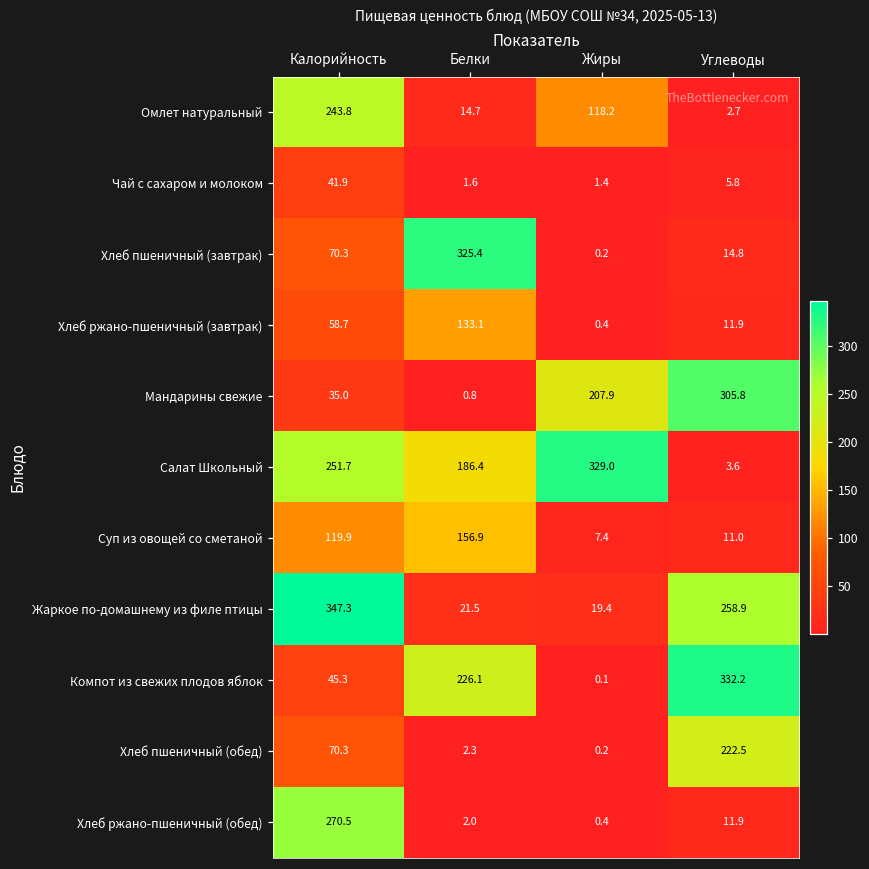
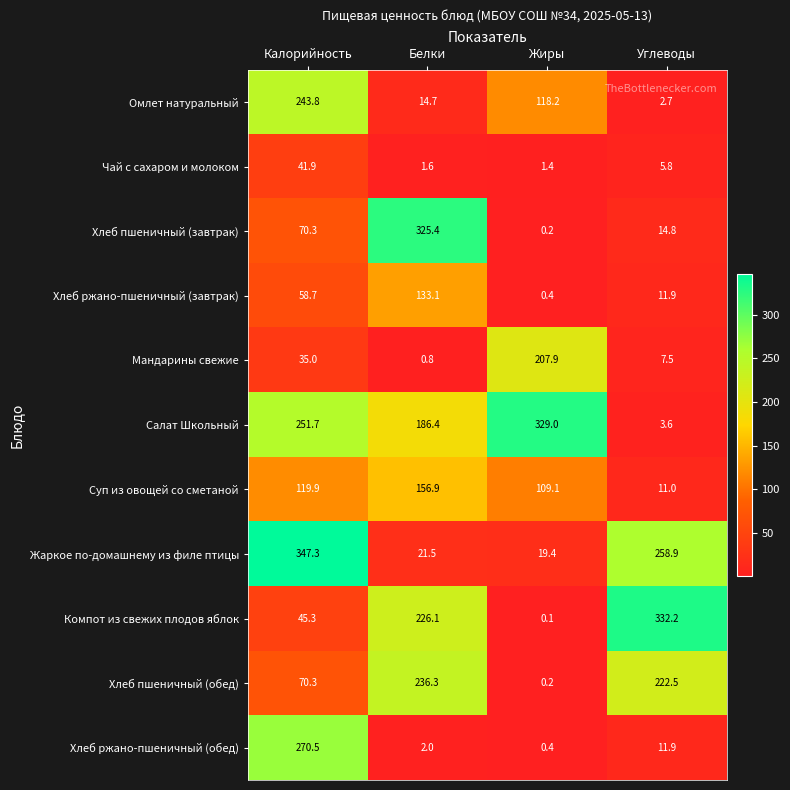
  {
    "Омлет натуральный": {
      "Калорийность": 243.8,
      "Белки": 14.7,
      "Жиры": 118.2
    },
    "Чай с сахаром и молоком": {
      "Калорийность": 41.9,
      "Белки": 1.6,
      "Жиры": 1.4,
      "Углеводы": 5.8
    },
    "Хлеб пшеничный (завтрак)": {
      "Калорийность": 70.3,
      "Белки": 325.4,
      "Жиры": 0.2,
      "Углеводы": 14.8
    },
    "Хлеб ржано-пшеничный (завтрак)": {
      "Калорийность": 58.7,
      "Белки": 133.1,
      "Жиры": 0.4,
      "Углеводы": 11.9
    },
    "Мандарины свежие": {
      "Калорийность": 35.0,
      "Белки": 0.8,
      "Жиры": 207.9,
-     "Углеводы": 305.8
+     "Углеводы": 7.5
    },
    "Салат Школьный": {
      "Калорийность": 251.7,
      "Белки": 186.4,
      "Жиры": 329.0,
      "Углеводы": 3.6
    },
    "Суп из овощей со сметаной": {
      "Калорийность": 119.9,
      "Белки": 156.9,
-     "Жиры": 7.4,
+     "Жиры": 109.1,
      "Углеводы": 11.0
    },
    "Жаркое по-домашнему из филе птицы": {
      "Калорийность": 347.3,
      "Белки": 21.5,
      "Жиры": 19.4,
      "Углеводы": 258.9
    },
    "Компот из свежих плодов яблок": {
      "Калорийность": 45.3,
      "Белки": 226.1,
      "Жиры": 0.1,
      "Углеводы": 332.2
    },
    "Хлеб пшеничный (обед)": {
      "Калорийность": 70.3,
-     "Белки": 2.3,
+     "Белки": 236.3,
      "Жиры": 0.2,
      "Углеводы": 222.5
    },
    "Хлеб ржано-пшеничный (обед)": {
      "Калорийность": 270.5,
      "Белки": 2.0,
      "Жиры": 0.4,
      "Углеводы": 11.9
    }
  }
